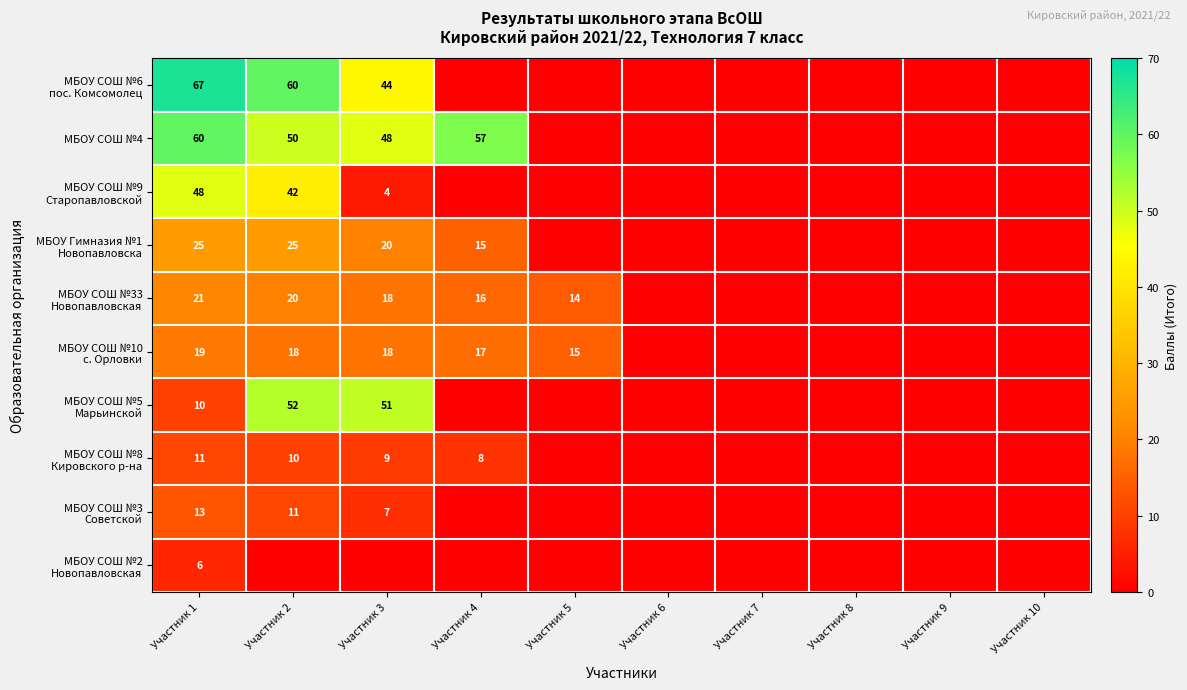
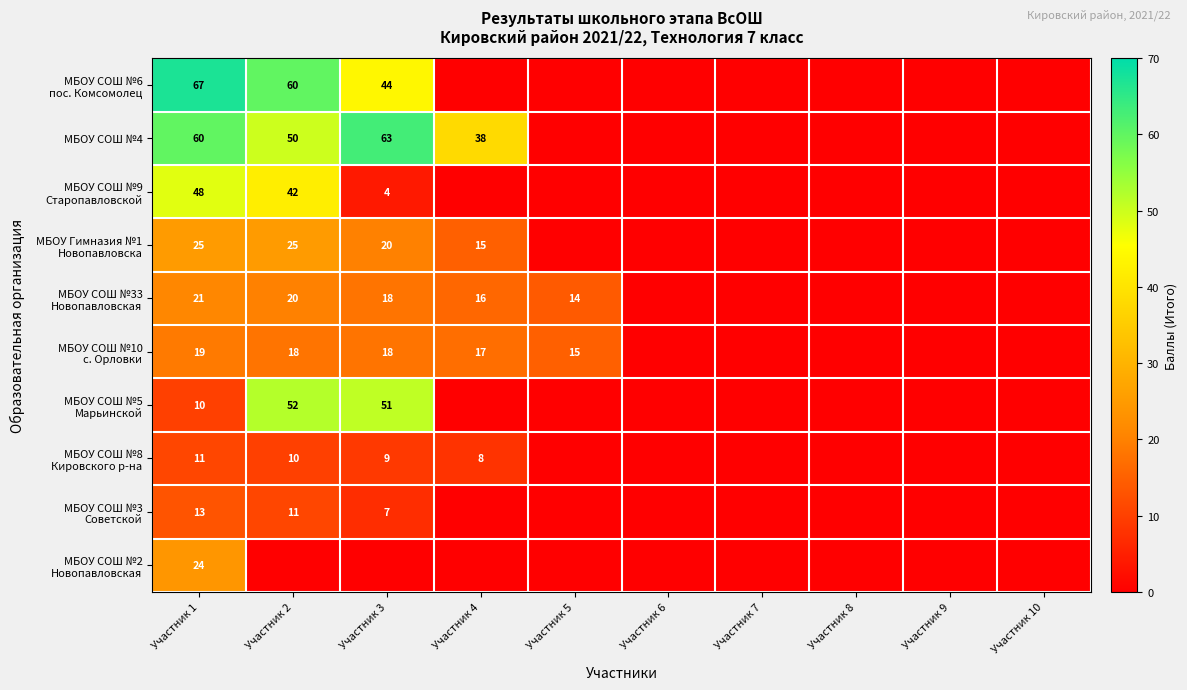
  {
    "МБОУ СОШ №6 пос. Комсомолец": {
      "Участник 1": 67,
      "Участник 2": 60,
      "Участник 3": 44
    },
    "МБОУ СОШ №4": {
      "Участник 1": 60,
      "Участник 2": 50,
-     "Участник 3": 48,
-     "Участник 4": 57
+     "Участник 3": 63,
+     "Участник 4": 38
    },
    "МБОУ СОШ №9 Старопавловской": {
      "Участник 1": 48,
      "Участник 2": 42,
      "Участник 3": 4
    },
    "МБОУ Гимназия №1 Новопавловска": {
      "Участник 1": 25,
      "Участник 2": 25,
      "Участник 3": 20,
      "Участник 4": 15
    },
    "МБОУ СОШ №33 Новопавловская": {
      "Участник 1": 21,
      "Участник 2": 20,
      "Участник 3": 18,
      "Участник 4": 16,
      "Участник 5": 14
    },
    "МБОУ СОШ №10 с. Орловки": {
      "Участник 1": 19,
      "Участник 2": 18,
      "Участник 3": 18,
      "Участник 4": 17,
      "Участник 5": 15
    },
    "МБОУ СОШ №5 Марьинской": {
      "Участник 1": 10,
      "Участник 2": 52,
      "Участник 3": 51
    },
    "МБОУ СОШ №8 Кировского р-на": {
      "Участник 1": 11,
      "Участник 2": 10,
      "Участник 3": 9,
      "Участник 4": 8
    },
    "МБОУ СОШ №3 Советской": {
      "Участник 1": 13,
      "Участник 2": 11,
      "Участник 3": 7
    },
    "МБОУ СОШ №2 Новопавловская": {
-     "Участник 1": 6
+     "Участник 1": 24
    }
  }
